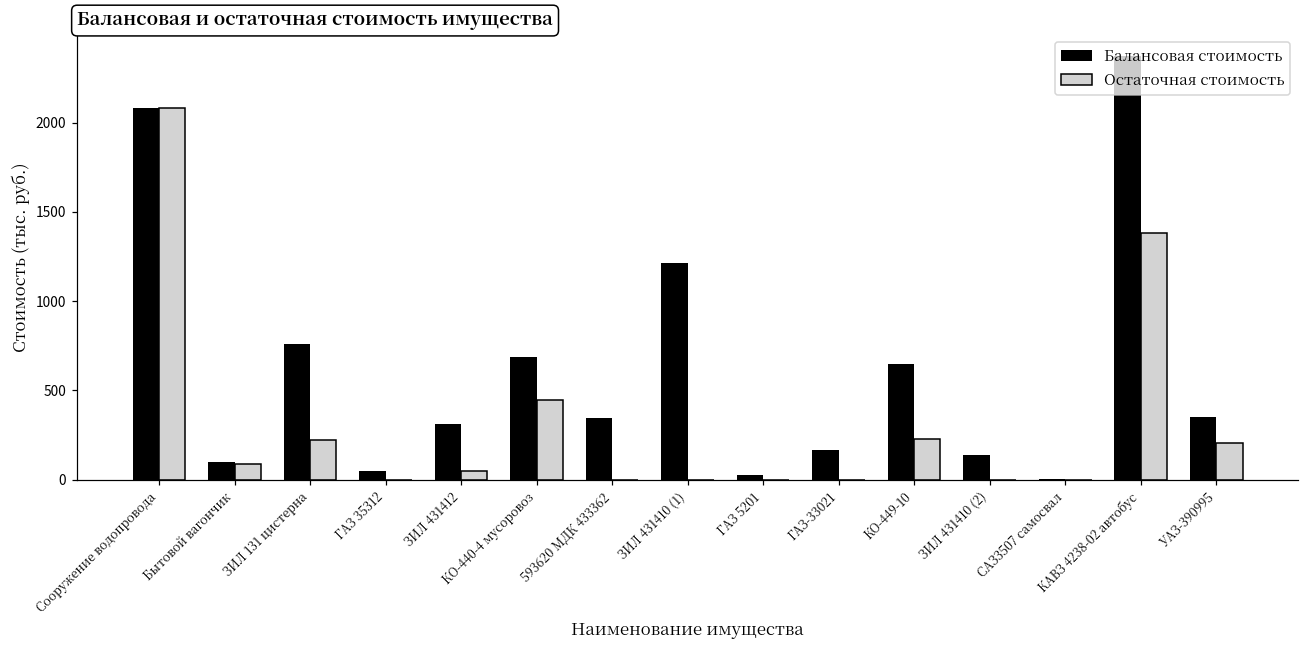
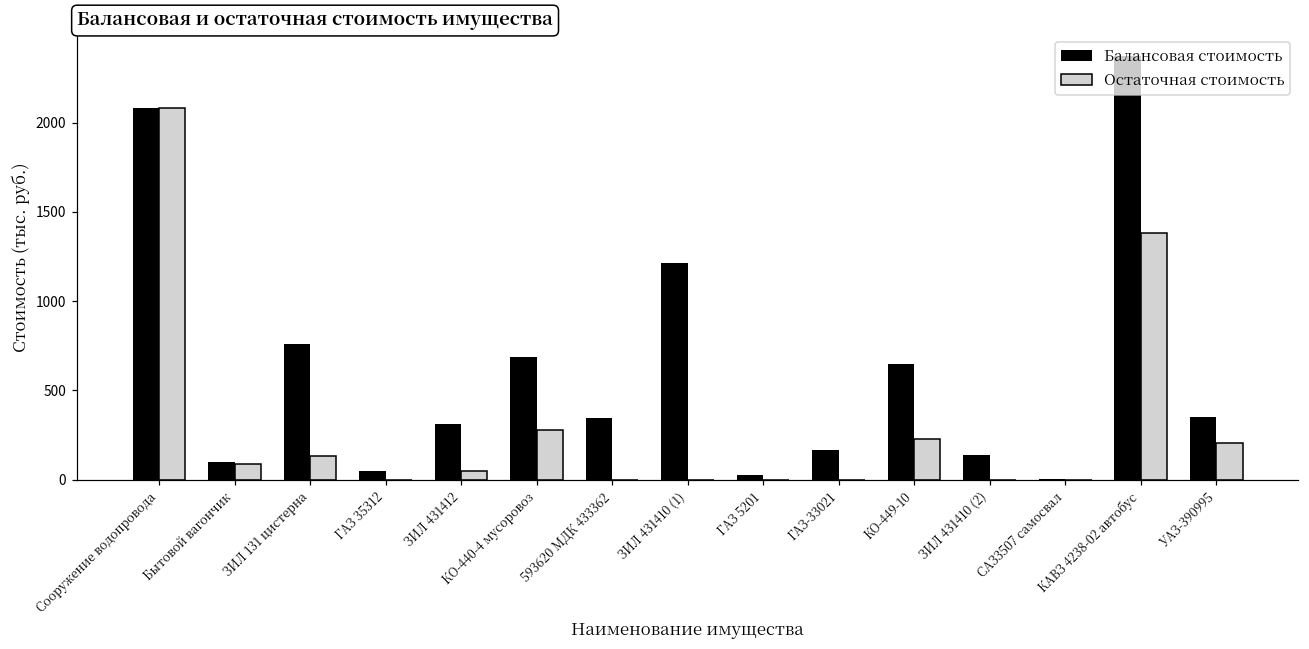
  {
    "Балансовая стоимость": {
      "Сооружение водопровода": 2080,
      "Бытовой вагончик": 100,
      "ЗИЛ 131 цистерна": 760,
      "ГАЗ 35312": 50,
      "ЗИЛ 431412": 320,
      "КО-440-4 мусоровоз": 690,
      "593620 МДК 433362": 340,
      "ЗИЛ 431410 (1)": 1210,
      "ГАЗ 5201": 30,
      "ГАЗ-33021": 170,
      "КО-449-10": 650,
      "ЗИЛ 431410 (2)": 140,
      "УАЗ-390995": 350
    },
    "Остаточная стоимость": {
      "Сооружение водопровода": 2080,
      "Бытовой вагончик": 90,
-     "ЗИЛ 131 цистерна": 220,
+     "ЗИЛ 131 цистерна": 130,
      "ГАЗ 35312": 0,
      "ЗИЛ 431412": 50,
-     "КО-440-4 мусоровоз": 440,
+     "КО-440-4 мусоровоз": 280,
      "593620 МДК 433362": 0,
      "ЗИЛ 431410 (1)": 0,
      "ГАЗ 5201": 0,
      "ГАЗ-33021": 0,
      "КО-449-10": 230,
      "ЗИЛ 431410 (2)": 0,
      "САЗ3507 самосвал": 0,
      "КАВЗ 4238-02 автобус": 1380,
      "УАЗ-390995": 210
    }
  }
